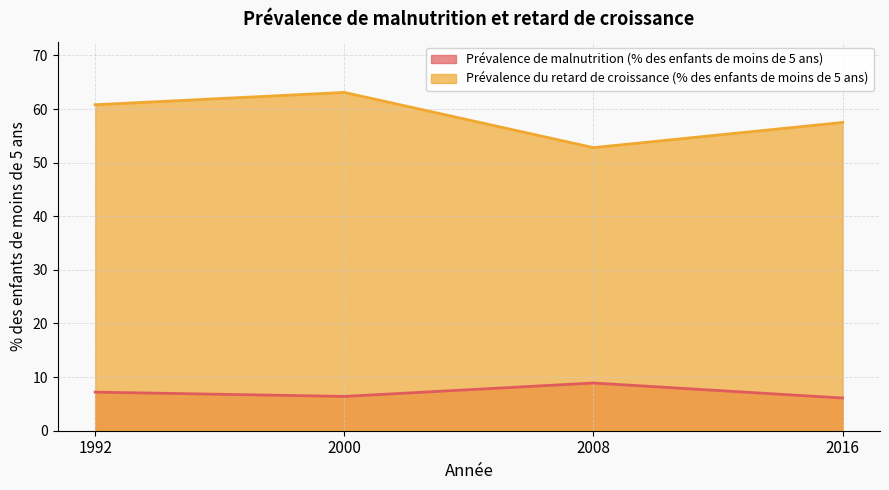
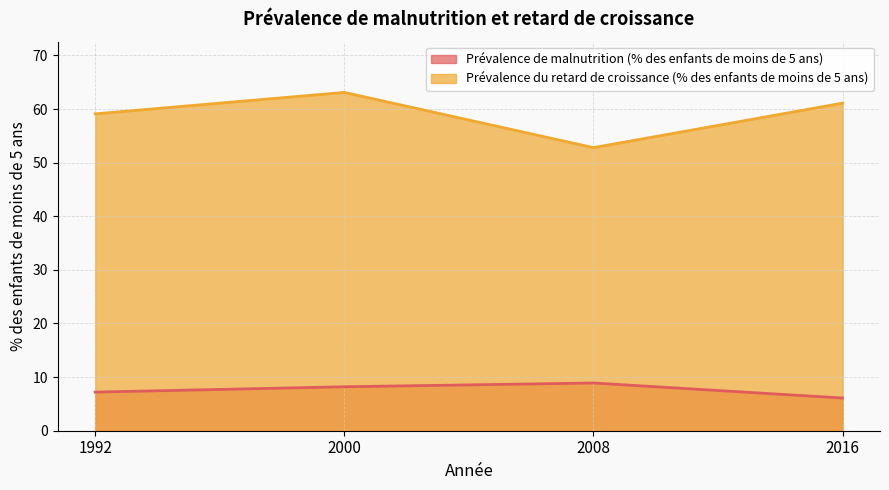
  {
    "Prévalence de malnutrition (% des enfants de moins de 5 ans)": {
      "1992": 7,
-     "2000": 6,
+     "2000": 8,
      "2008": 9,
      "2016": 6
    },
    "Prévalence du retard de croissance (% des enfants de moins de 5 ans)": {
-     "1992": 61,
+     "1992": 59,
      "2000": 63,
      "2008": 53,
-     "2016": 58
+     "2016": 61
    }
  }
